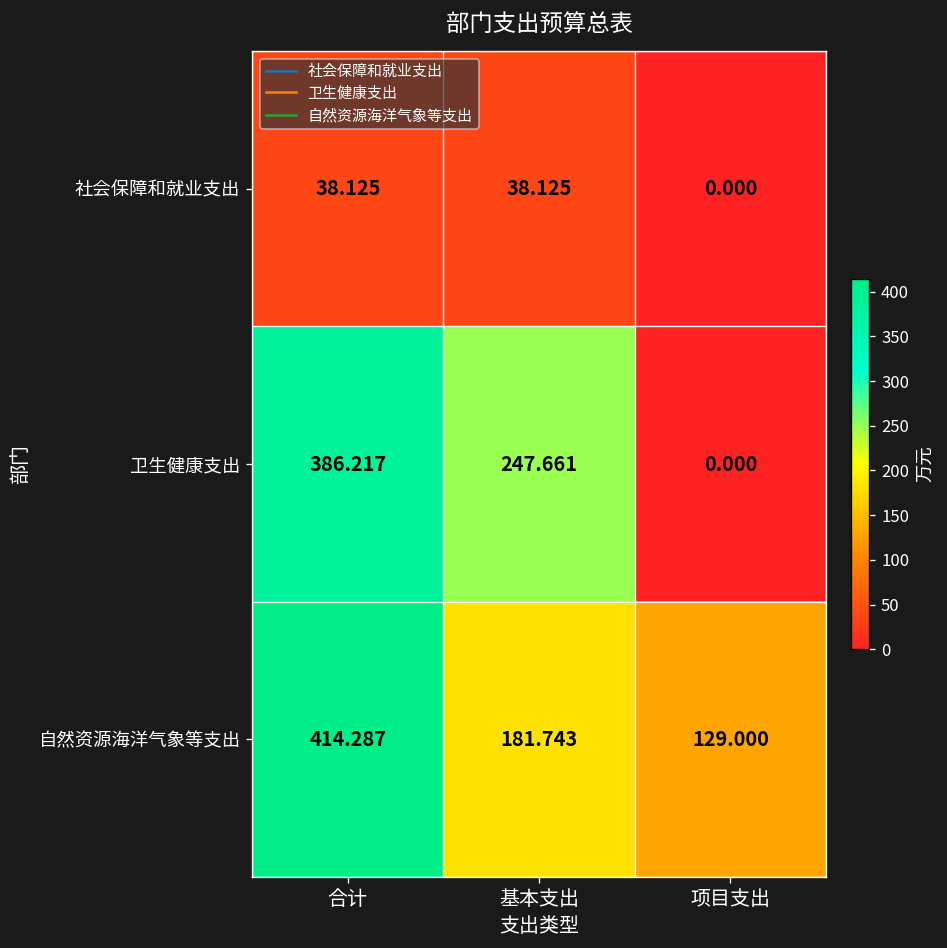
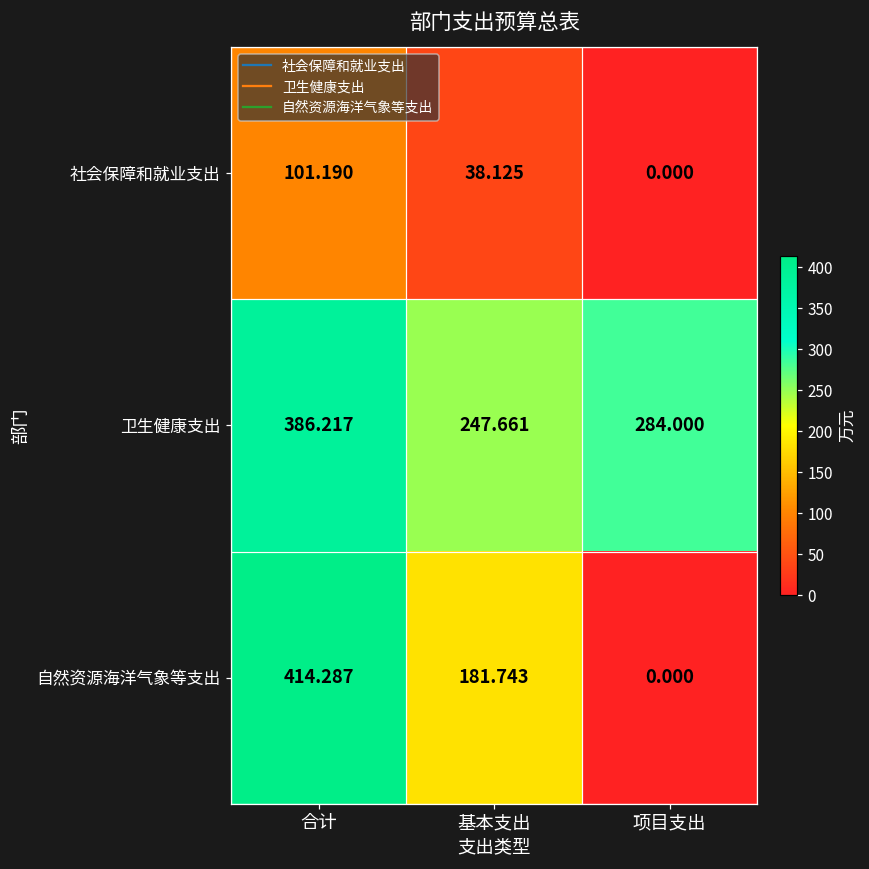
  {
    "社会保障和就业支出": {
-     "合计": 38.125,
+     "合计": 101.190,
      "基本支出": 38.125,
      "项目支出": 0.000
    },
    "卫生健康支出": {
      "合计": 386.217,
      "基本支出": 247.661,
-     "项目支出": 0.000
+     "项目支出": 284.000
    },
    "自然资源海洋气象等支出": {
      "合计": 414.287,
      "基本支出": 181.743,
-     "项目支出": 129.000
+     "项目支出": 0.000
    }
  }
